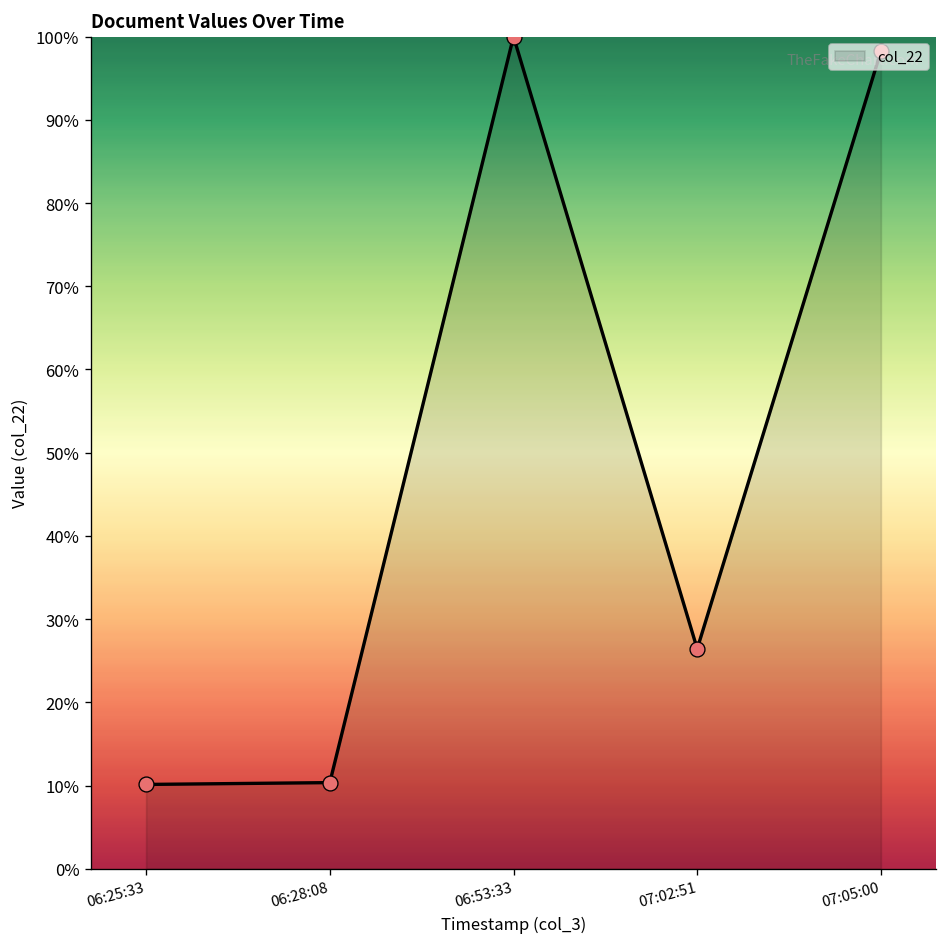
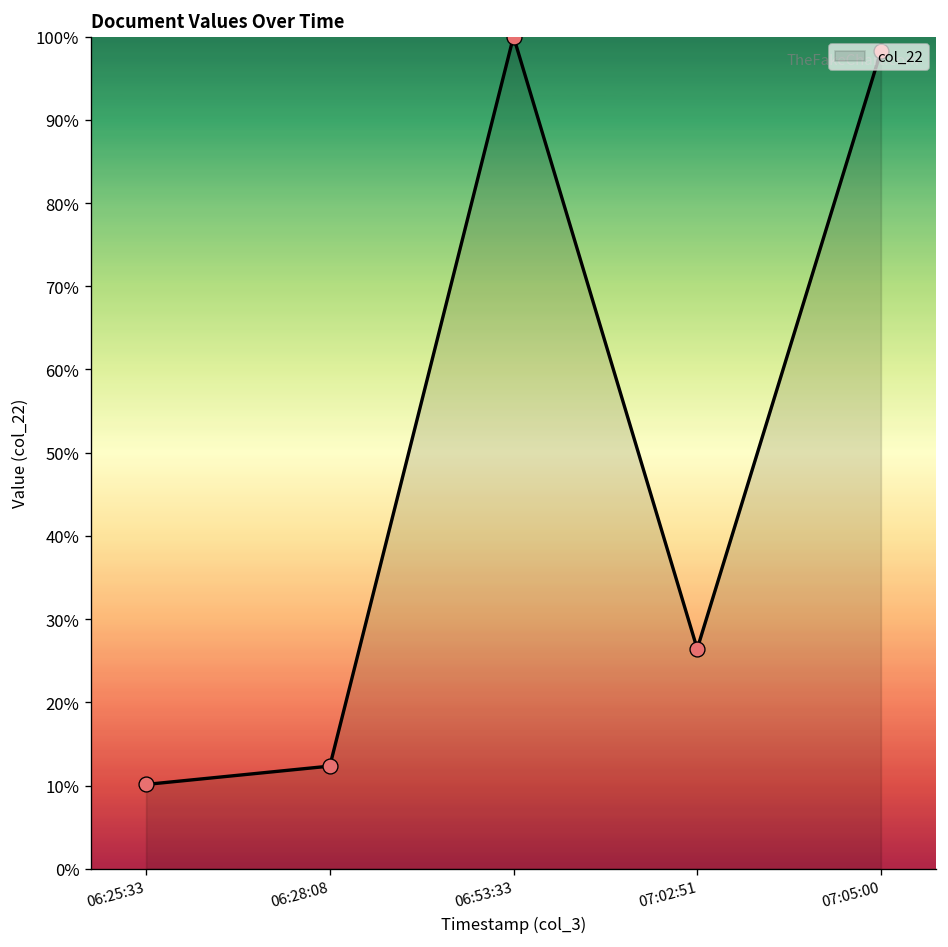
  {
    "06:25:33": "10%",
-   "06:28:08": "10%",
+   "06:28:08": "12%",
    "06:53:33": "100%",
    "07:02:51": "26%"
  }
